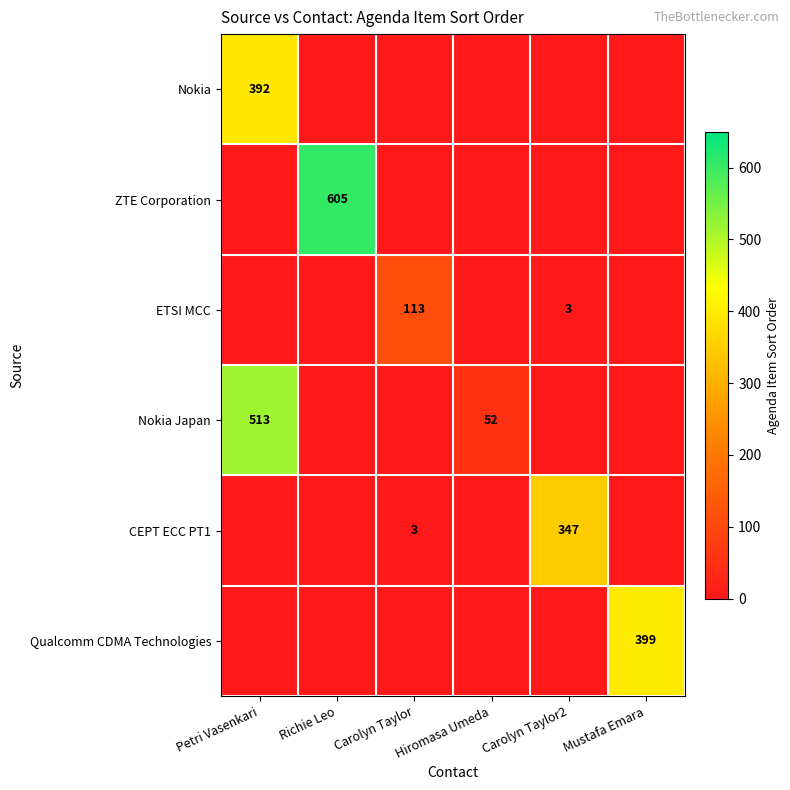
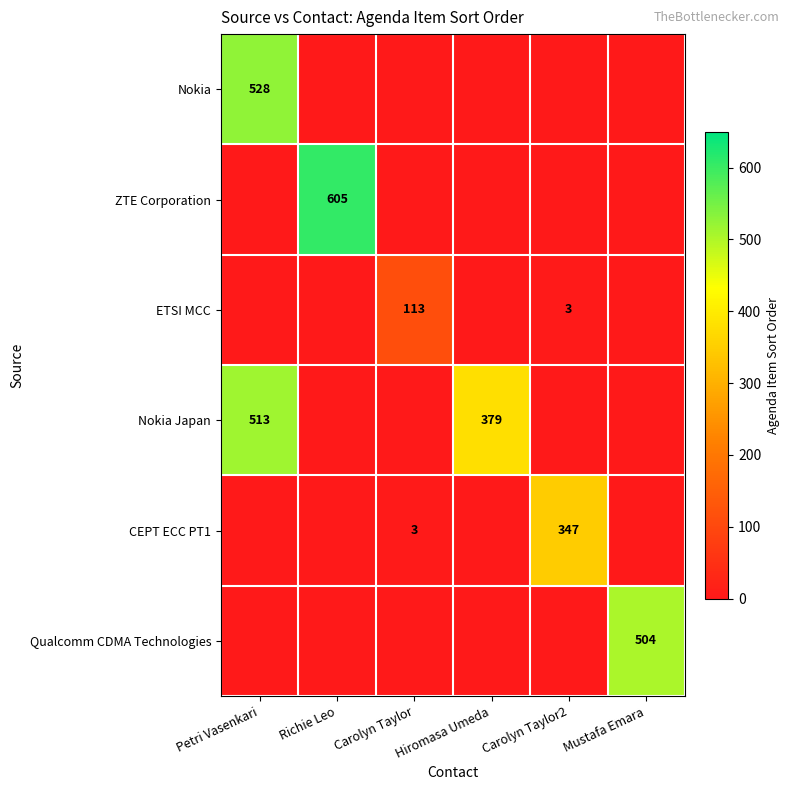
  {
    "Nokia": {
-     "Petri Vasenkari": 392
+     "Petri Vasenkari": 528
    },
    "ZTE Corporation": {
      "Richie Leo": 605
    },
    "ETSI MCC": {
      "Carolyn Taylor": 113,
      "Carolyn Taylor2": 3
    },
    "Nokia Japan": {
      "Petri Vasenkari": 513,
-     "Hiromasa Umeda": 52
+     "Hiromasa Umeda": 379
    },
    "CEPT ECC PT1": {
      "Carolyn Taylor": 3,
      "Carolyn Taylor2": 347
    },
    "Qualcomm CDMA Technologies": {
-     "Mustafa Emara": 399
+     "Mustafa Emara": 504
    }
  }
